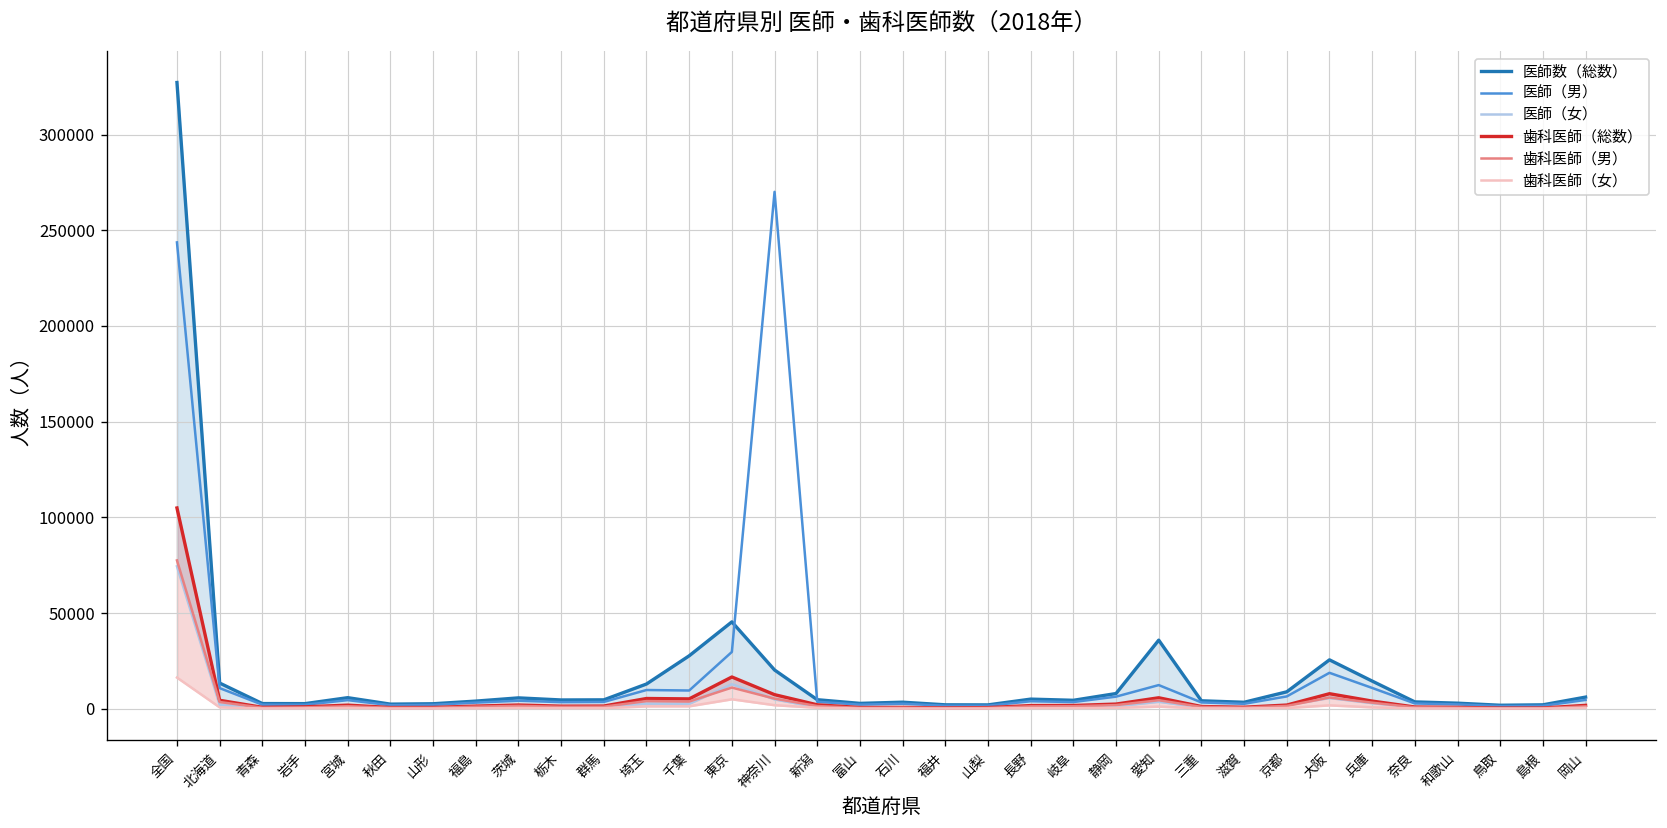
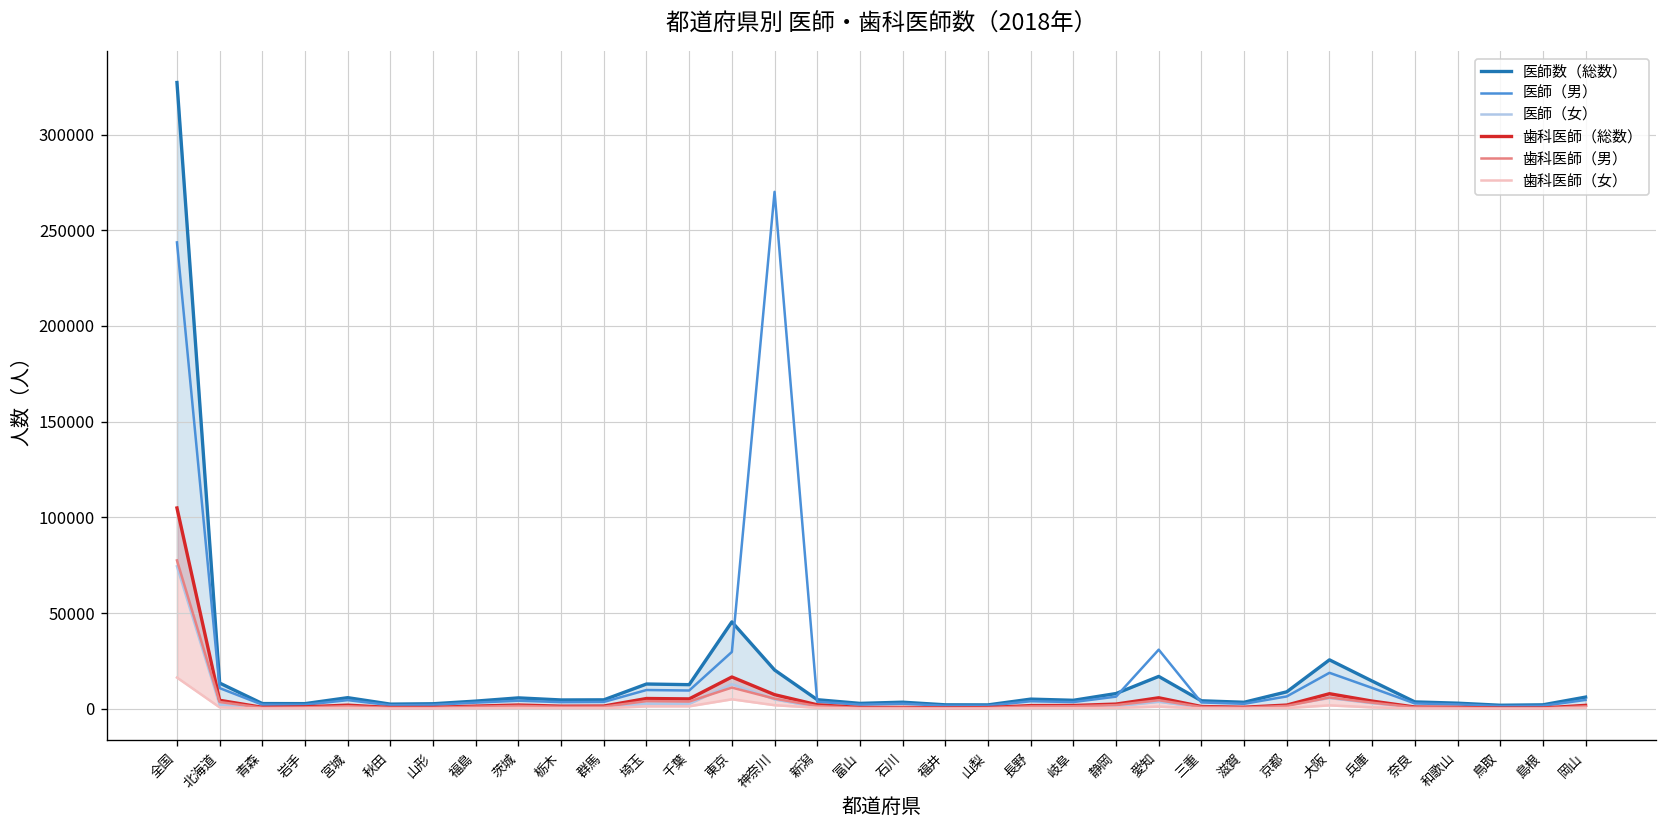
  {
    "医師数（総数）": {
      "全国": 327000,
      "北海道": 13000,
      "埼玉": 13000,
-     "千葉": 28000,
+     "千葉": 13000,
      "東京": 45000,
      "神奈川": 20000,
-     "愛知": 36000,
+     "愛知": 17000,
      "京都": 9000,
      "大阪": 26000,
      "兵庫": 14000
    },
    "医師（男）": {
      "全国": 244000,
      "北海道": 11000,
      "埼玉": 10000,
      "千葉": 10000,
      "東京": 30000,
      "神奈川": 270000,
-     "愛知": 12000,
+     "愛知": 31000,
      "京都": 6000,
      "大阪": 19000,
      "兵庫": 11000
    },
    "医師（女）": {
      "全国": 74000,
      "東京": 13000
    },
    "歯科医師（総数）": {
      "全国": 105000,
      "東京": 17000,
      "神奈川": 7000,
      "大阪": 8000
    },
    "歯科医師（男）": {
      "全国": 78000,
      "東京": 11000
    },
    "歯科医師（女）": {
      "全国": 16000,
      "東京": 5000,
      "神奈川": 2000,
      "愛知": 1000,
      "大阪": 2000,
      "兵庫": 1000
    }
  }
